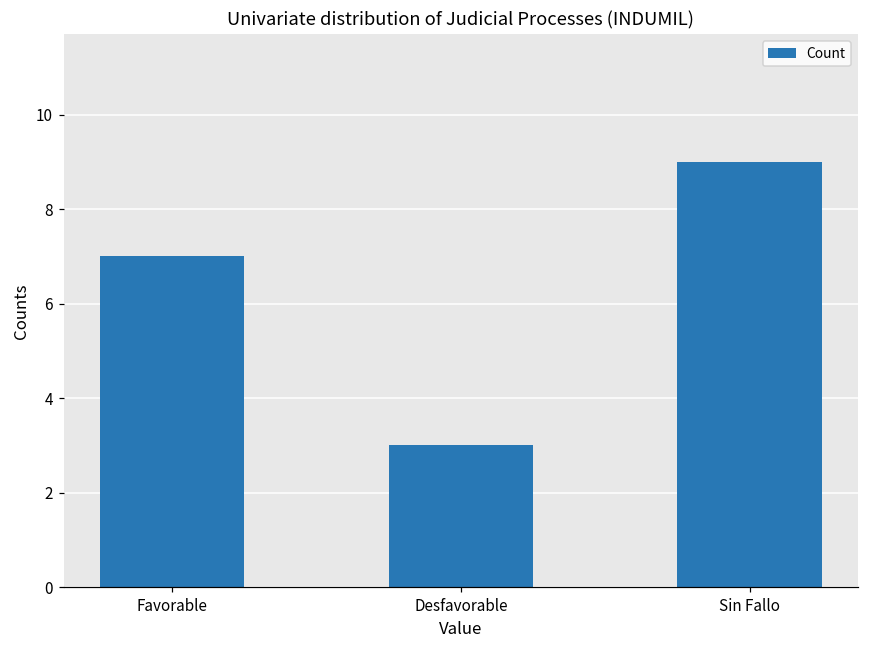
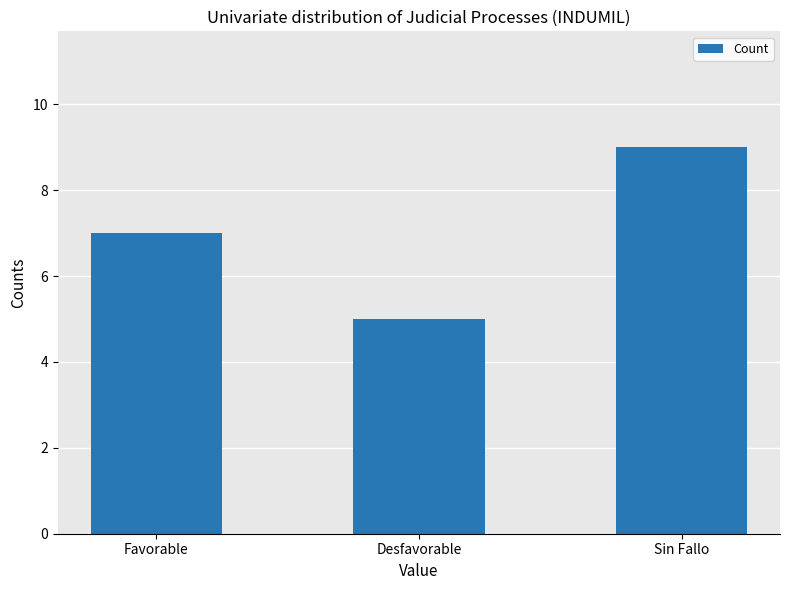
  {
    "Favorable": 7,
-   "Desfavorable": 3,
+   "Desfavorable": 5,
    "Sin Fallo": 9
  }
